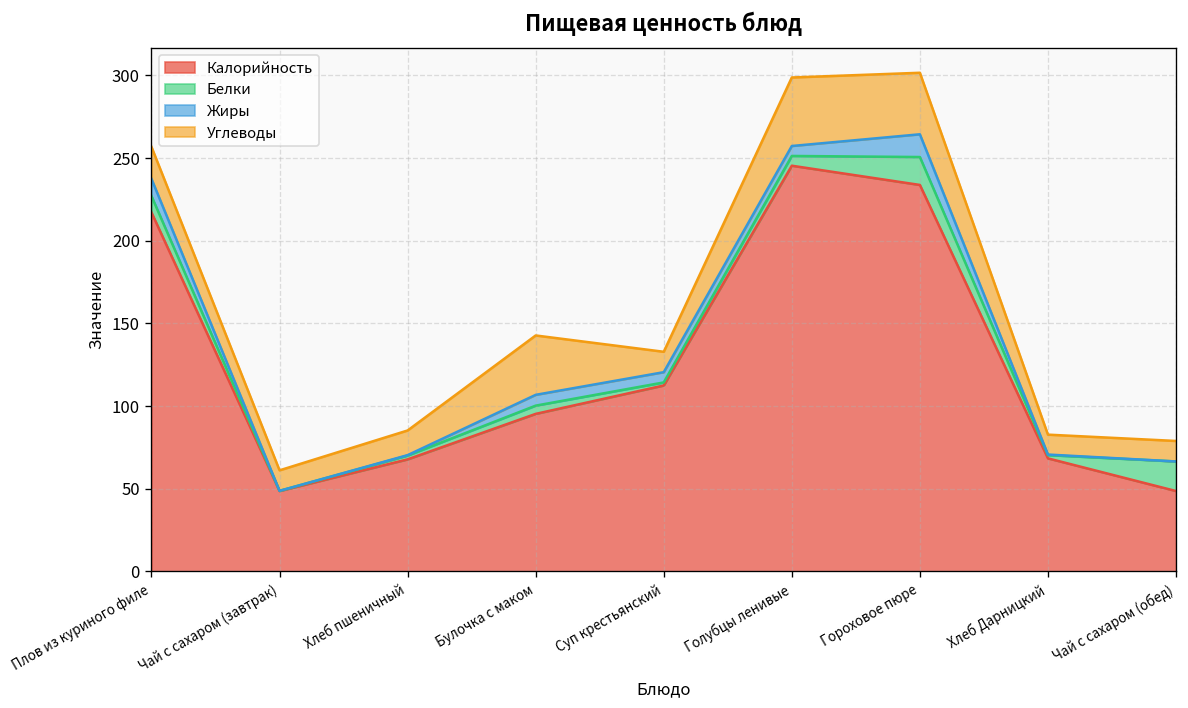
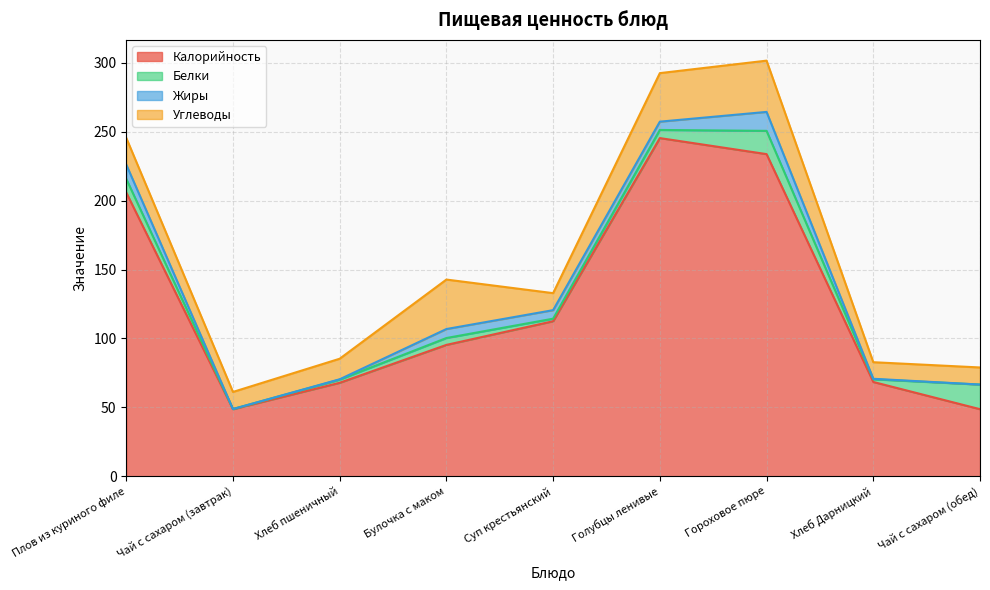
  {
    "Калорийность": {
-     "Плов из куриного филе": 217,
+     "Плов из куриного филе": 206,
      "Хлеб пшеничный": 68,
      "Булочка с маком": 95,
      "Голубцы ленивые": 245,
      "Гороховое пюре": 234,
      "Хлеб Дарницкий": 68,
      "Чай с сахаром (обед)": 49
    },
    "Белки": {
      "Плов из куриного филе": 10,
      "Булочка с маком": 5,
      "Голубцы ленивые": 6,
      "Гороховое пюре": 17
    },
    "Жиры": {
      "Плов из куриного филе": 10,
      "Булочка с маком": 7,
      "Суп крестьянский": 6,
      "Голубцы ленивые": 6,
      "Гороховое пюре": 14
    },
    "Углеводы": {
      "Плов из куриного филе": 19,
      "Чай с сахаром (завтрак)": 12,
      "Хлеб пшеничный": 15,
      "Булочка с маком": 36,
      "Суп крестьянский": 12,
-     "Голубцы ленивые": 41,
+     "Голубцы ленивые": 35,
      "Гороховое пюре": 37,
      "Хлеб Дарницкий": 12,
      "Чай с сахаром (обед)": 12
    }
  }
